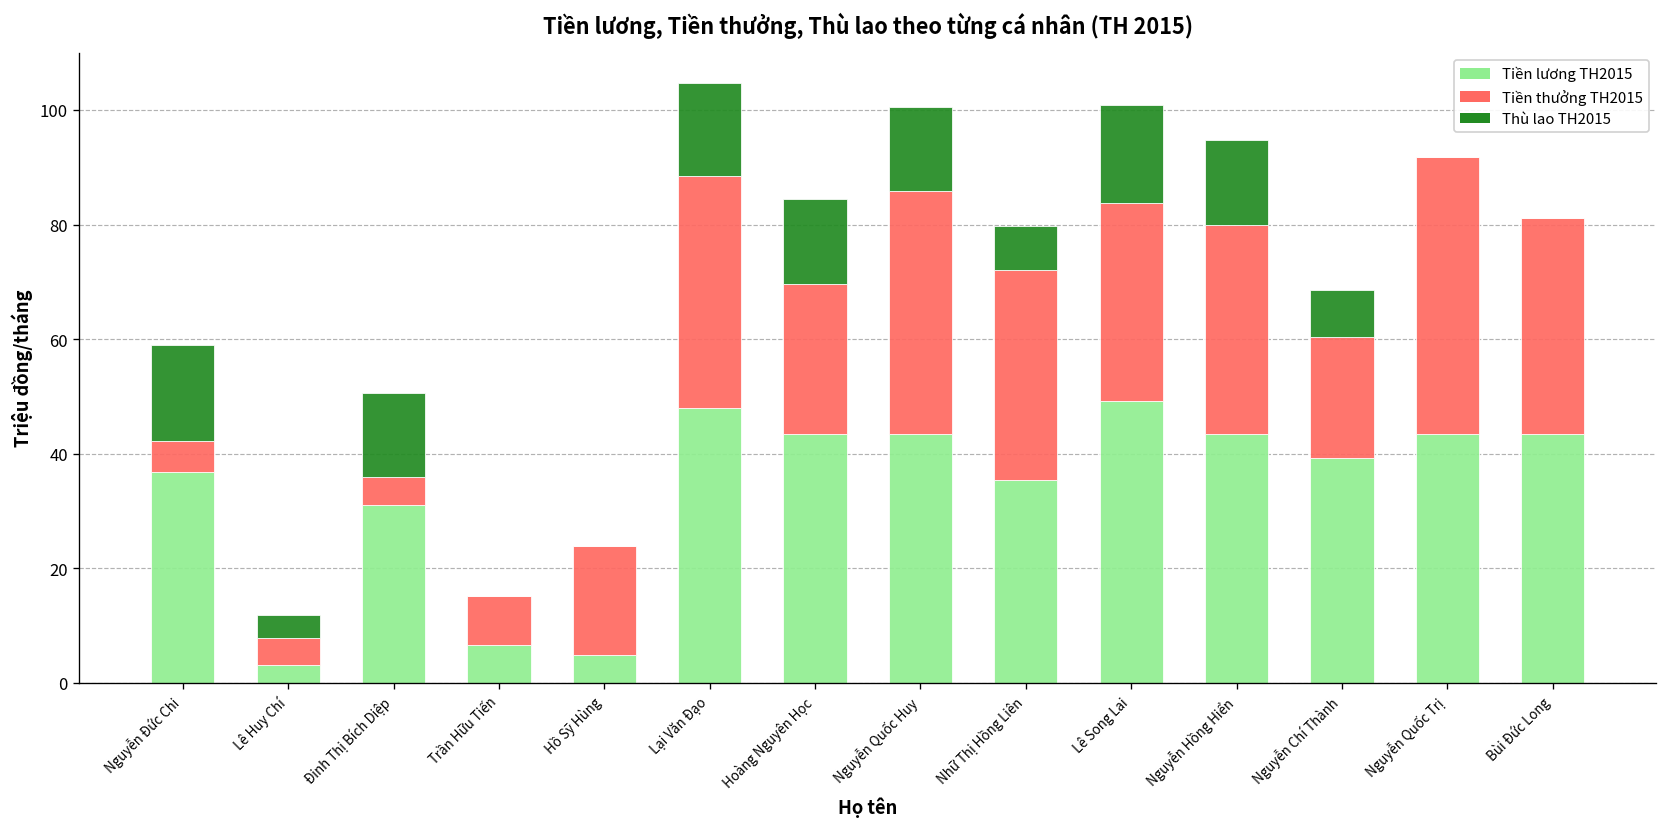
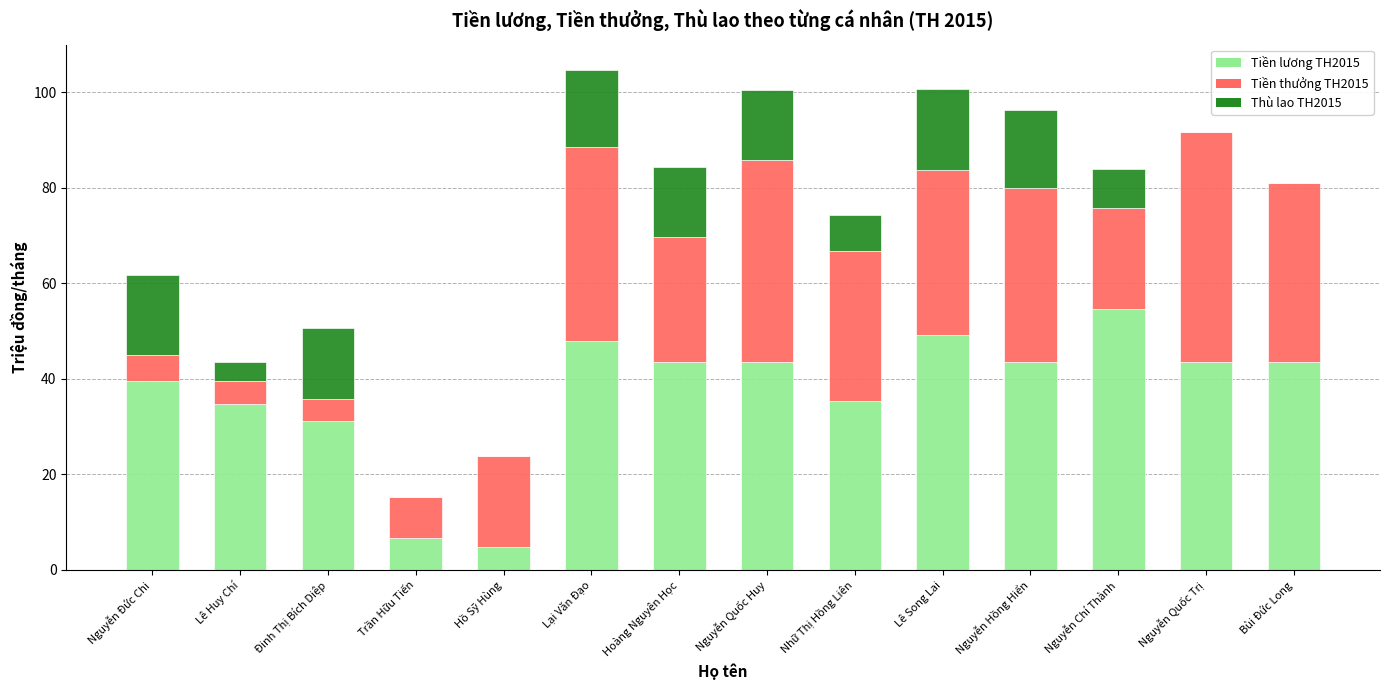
  {
    "Tiền lương TH2015": {
-     "Nguyễn Đức Chi": 37,
-     "Lê Huy Chí": 3,
+     "Nguyễn Đức Chi": 40,
+     "Lê Huy Chí": 35,
      "Đinh Thị Bích Diệp": 31,
      "Trần Hữu Tiến": 7,
      "Hồ Sỹ Hùng": 5,
      "Lại Văn Đạo": 48,
      "Hoàng Nguyên Học": 44,
      "Nguyễn Quốc Huy": 44,
      "Nhữ Thị Hồng Liên": 35,
      "Lê Song Lai": 49,
      "Nguyễn Hồng Hiển": 44,
-     "Nguyễn Chí Thành": 39,
+     "Nguyễn Chí Thành": 55,
      "Nguyễn Quốc Trị": 44,
      "Bùi Đức Long": 44
    },
    "Tiền thưởng TH2015": {
      "Nguyễn Đức Chi": 5,
      "Lê Huy Chí": 5,
      "Đinh Thị Bích Diệp": 5,
      "Trần Hữu Tiến": 9,
      "Hồ Sỹ Hùng": 19,
      "Lại Văn Đạo": 41,
      "Hoàng Nguyên Học": 26,
      "Nguyễn Quốc Huy": 42,
-     "Nhữ Thị Hồng Liên": 37,
+     "Nhữ Thị Hồng Liên": 31,
      "Lê Song Lai": 35,
      "Nguyễn Hồng Hiển": 36,
      "Nguyễn Chí Thành": 21,
      "Nguyễn Quốc Trị": 48,
      "Bùi Đức Long": 38
    },
    "Thù lao TH2015": {
      "Nguyễn Đức Chi": 17,
      "Lê Huy Chí": 4,
      "Đinh Thị Bích Diệp": 15,
      "Trần Hữu Tiến": 0,
      "Hồ Sỹ Hùng": 0,
      "Lại Văn Đạo": 16,
      "Hoàng Nguyên Học": 15,
      "Nguyễn Quốc Huy": 15,
      "Nhữ Thị Hồng Liên": 8,
      "Lê Song Lai": 17,
-     "Nguyễn Hồng Hiển": 15,
+     "Nguyễn Hồng Hiển": 16,
      "Nguyễn Chí Thành": 8,
      "Nguyễn Quốc Trị": 0,
      "Bùi Đức Long": 0
    }
  }
